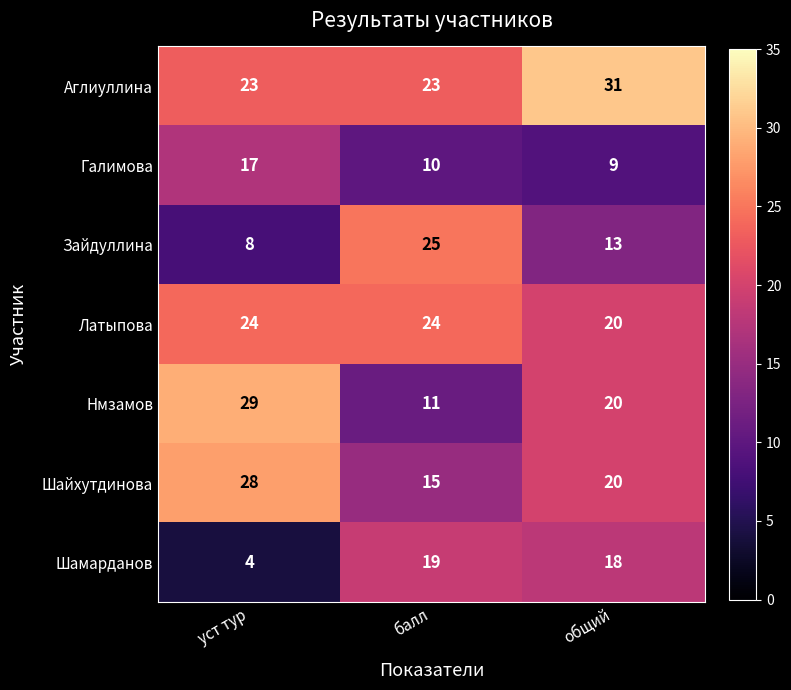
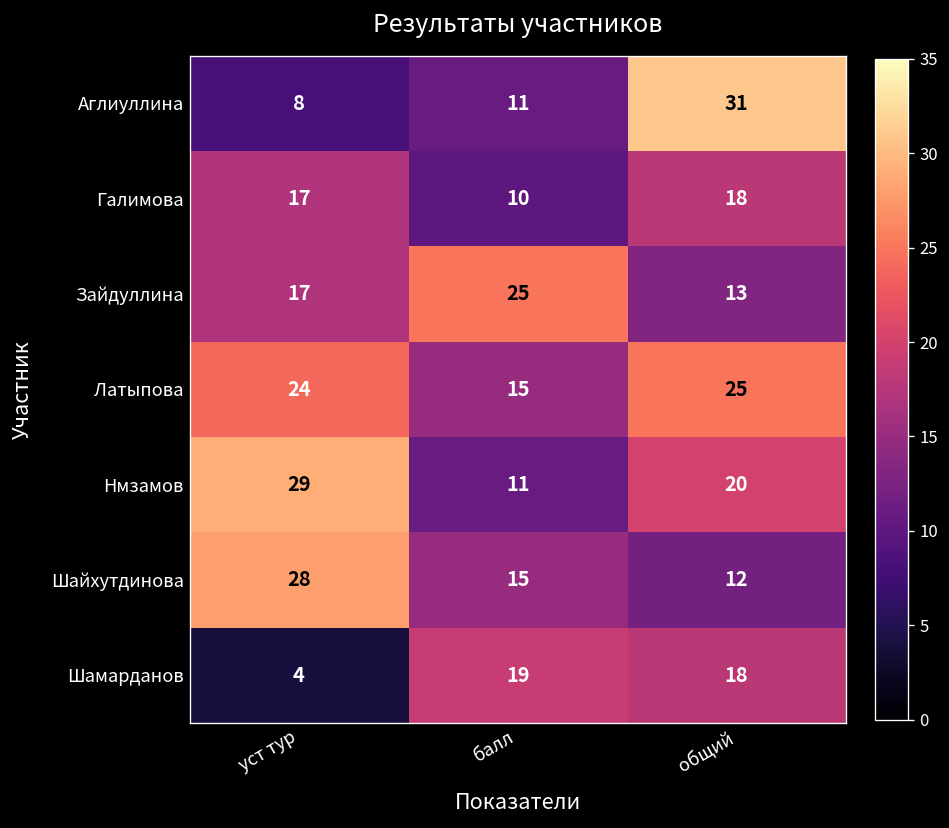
  {
    "Аглиуллина": {
-     "уст тур": 23,
-     "балл": 23,
+     "уст тур": 8,
+     "балл": 11,
      "общий": 31
    },
    "Галимова": {
      "уст тур": 17,
      "балл": 10,
-     "общий": 9
+     "общий": 18
    },
    "Зайдуллина": {
-     "уст тур": 8,
+     "уст тур": 17,
      "балл": 25,
      "общий": 13
    },
    "Латыпова": {
      "уст тур": 24,
-     "балл": 24,
-     "общий": 20
+     "балл": 15,
+     "общий": 25
    },
    "Нмзамов": {
      "уст тур": 29,
      "балл": 11,
      "общий": 20
    },
    "Шайхутдинова": {
      "уст тур": 28,
      "балл": 15,
-     "общий": 20
+     "общий": 12
    },
    "Шамарданов": {
      "уст тур": 4,
      "балл": 19,
      "общий": 18
    }
  }
